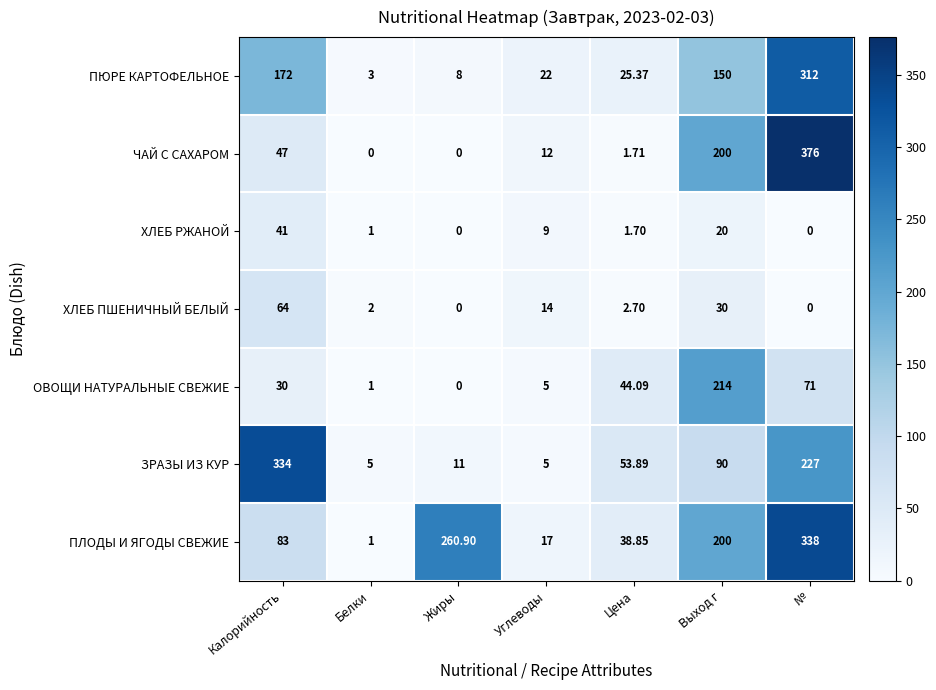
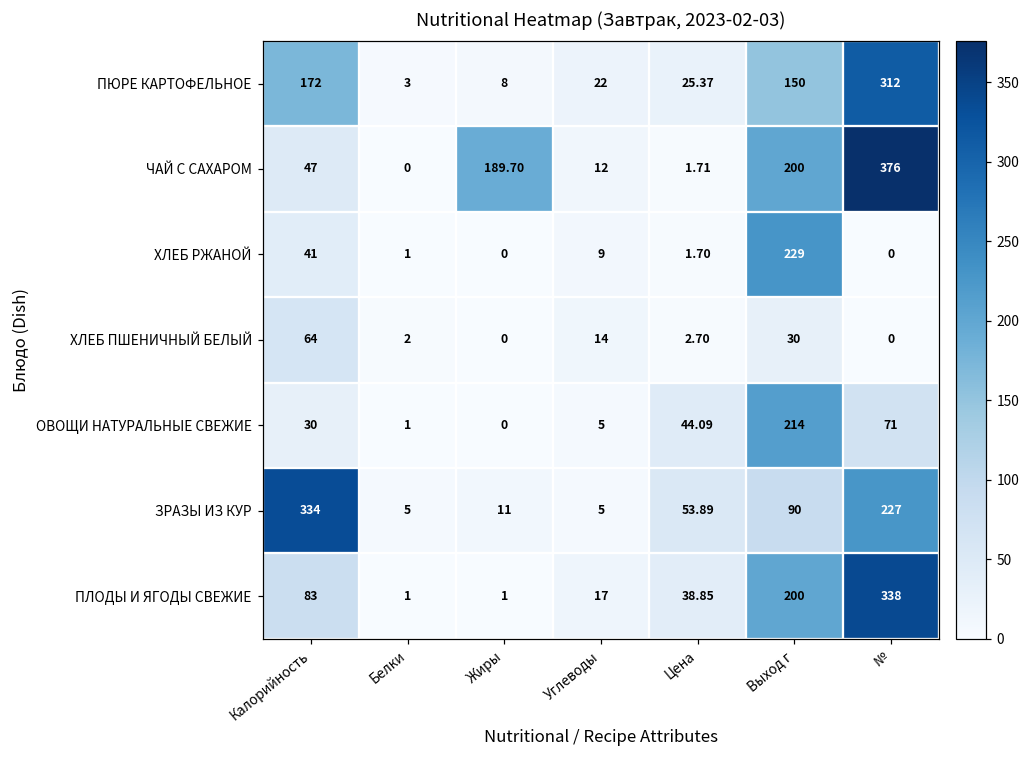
  {
    "ПЮРЕ КАРТОФЕЛЬНОЕ": {
      "Калорийность": 172,
      "Белки": 3,
      "Жиры": 8,
      "Углеводы": 22,
      "Цена": 25.37,
      "Выход г": 150,
      "№": 312
    },
    "ЧАЙ С САХАРОМ": {
      "Калорийность": 47,
      "Белки": 0,
-     "Жиры": 0,
+     "Жиры": 189.70,
      "Углеводы": 12,
      "Цена": 1.71,
      "Выход г": 200,
      "№": 376
    },
    "ХЛЕБ РЖАНОЙ": {
      "Калорийность": 41,
      "Белки": 1,
      "Жиры": 0,
      "Углеводы": 9,
      "Цена": 1.70,
-     "Выход г": 20,
+     "Выход г": 229,
      "№": 0
    },
    "ХЛЕБ ПШЕНИЧНЫЙ БЕЛЫЙ": {
      "Калорийность": 64,
      "Белки": 2,
      "Жиры": 0,
      "Углеводы": 14,
      "Цена": 2.70,
      "Выход г": 30,
      "№": 0
    },
    "ОВОЩИ НАТУРАЛЬНЫЕ СВЕЖИЕ": {
      "Калорийность": 30,
      "Белки": 1,
      "Жиры": 0,
      "Углеводы": 5,
      "Цена": 44.09,
      "Выход г": 214,
      "№": 71
    },
    "ЗРАЗЫ ИЗ КУР": {
      "Калорийность": 334,
      "Белки": 5,
      "Жиры": 11,
      "Углеводы": 5,
      "Цена": 53.89,
      "Выход г": 90,
      "№": 227
    },
    "ПЛОДЫ И ЯГОДЫ СВЕЖИЕ": {
      "Калорийность": 83,
      "Белки": 1,
-     "Жиры": 260.90,
+     "Жиры": 1,
      "Углеводы": 17,
      "Цена": 38.85,
      "Выход г": 200,
      "№": 338
    }
  }
